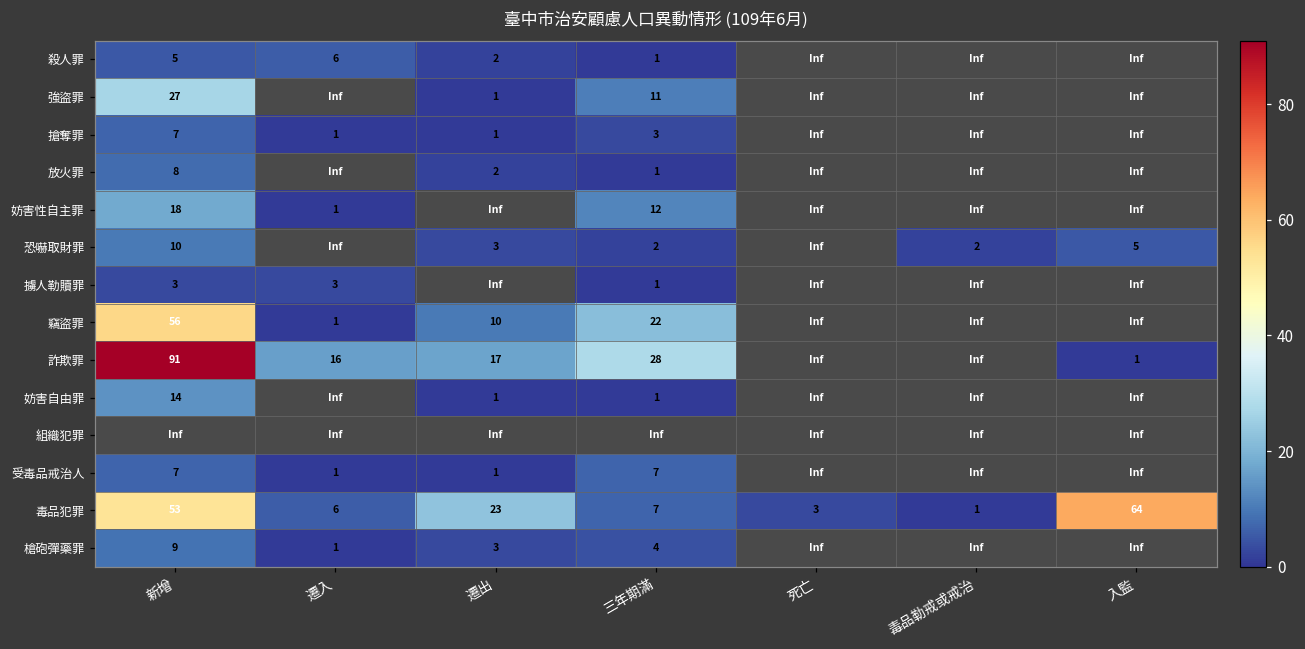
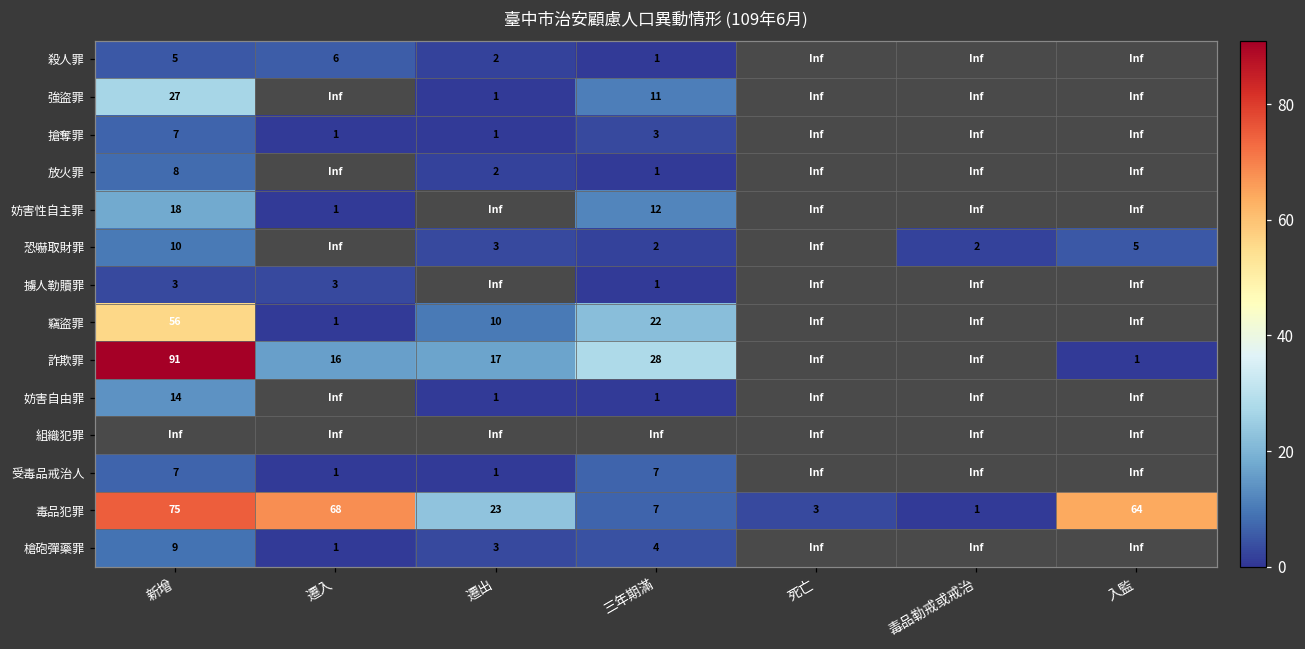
  {
    "殺人罪": {
      "新增": 5,
      "遷入": 6,
      "遷出": 2,
      "三年期滿": 1
    },
    "強盜罪": {
      "新增": 27,
      "遷出": 1,
      "三年期滿": 11
    },
    "搶奪罪": {
      "新增": 7,
      "遷入": 1,
      "遷出": 1,
      "三年期滿": 3
    },
    "放火罪": {
      "新增": 8,
      "遷出": 2,
      "三年期滿": 1
    },
    "妨害性自主罪": {
      "新增": 18,
      "遷入": 1,
      "三年期滿": 12
    },
    "恐嚇取財罪": {
      "新增": 10,
      "遷出": 3,
      "三年期滿": 2,
      "毒品勒戒或戒治": 2,
      "入監": 5
    },
    "擄人勒贖罪": {
      "新增": 3,
      "遷入": 3,
      "三年期滿": 1
    },
    "竊盜罪": {
      "新增": 56,
      "遷入": 1,
      "遷出": 10,
      "三年期滿": 22
    },
    "詐欺罪": {
      "新增": 91,
      "遷入": 16,
      "遷出": 17,
      "三年期滿": 28,
      "入監": 1
    },
    "妨害自由罪": {
      "新增": 14,
      "遷出": 1,
      "三年期滿": 1
    },
    "受毒品戒治人": {
      "新增": 7,
      "遷入": 1,
      "遷出": 1,
      "三年期滿": 7
    },
    "毒品犯罪": {
-     "新增": 53,
-     "遷入": 6,
+     "新增": 75,
+     "遷入": 68,
      "遷出": 23,
      "三年期滿": 7,
      "死亡": 3,
      "毒品勒戒或戒治": 1,
      "入監": 64
    },
    "槍砲彈藥罪": {
      "新增": 9,
      "遷入": 1,
      "遷出": 3,
      "三年期滿": 4
    }
  }
